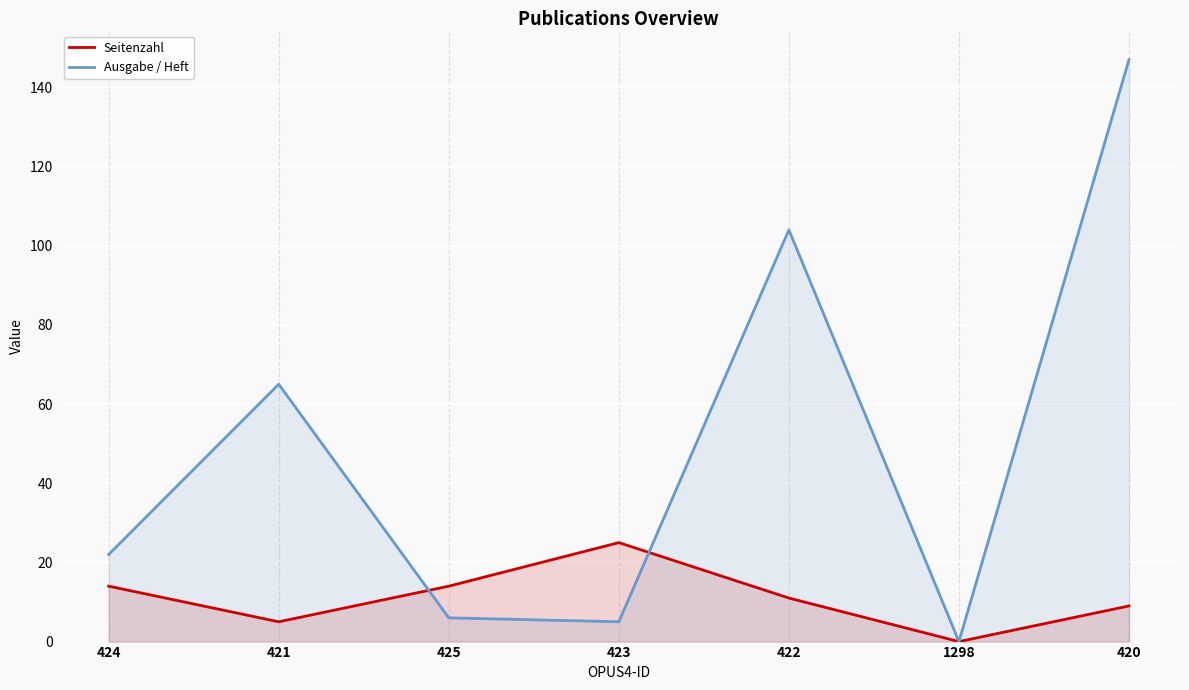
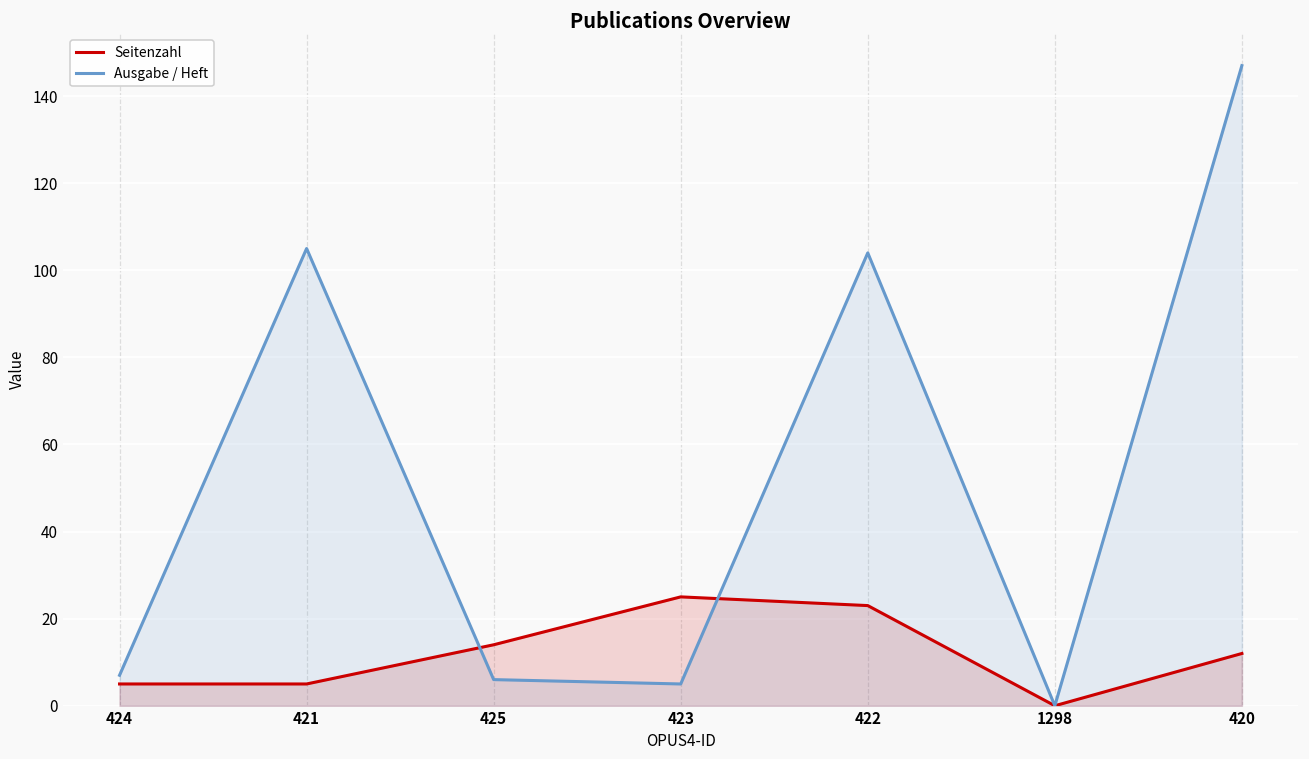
  {
    "Seitenzahl": {
-     "424": 14,
+     "424": 5,
      "421": 5,
      "425": 14,
      "423": 25,
-     "422": 11,
-     "420": 9
+     "422": 23,
+     "420": 12
    },
    "Ausgabe / Heft": {
-     "424": 22,
-     "421": 65,
+     "424": 7,
+     "421": 105,
      "425": 6,
      "423": 5,
      "422": 104,
      "420": 147
    }
  }
